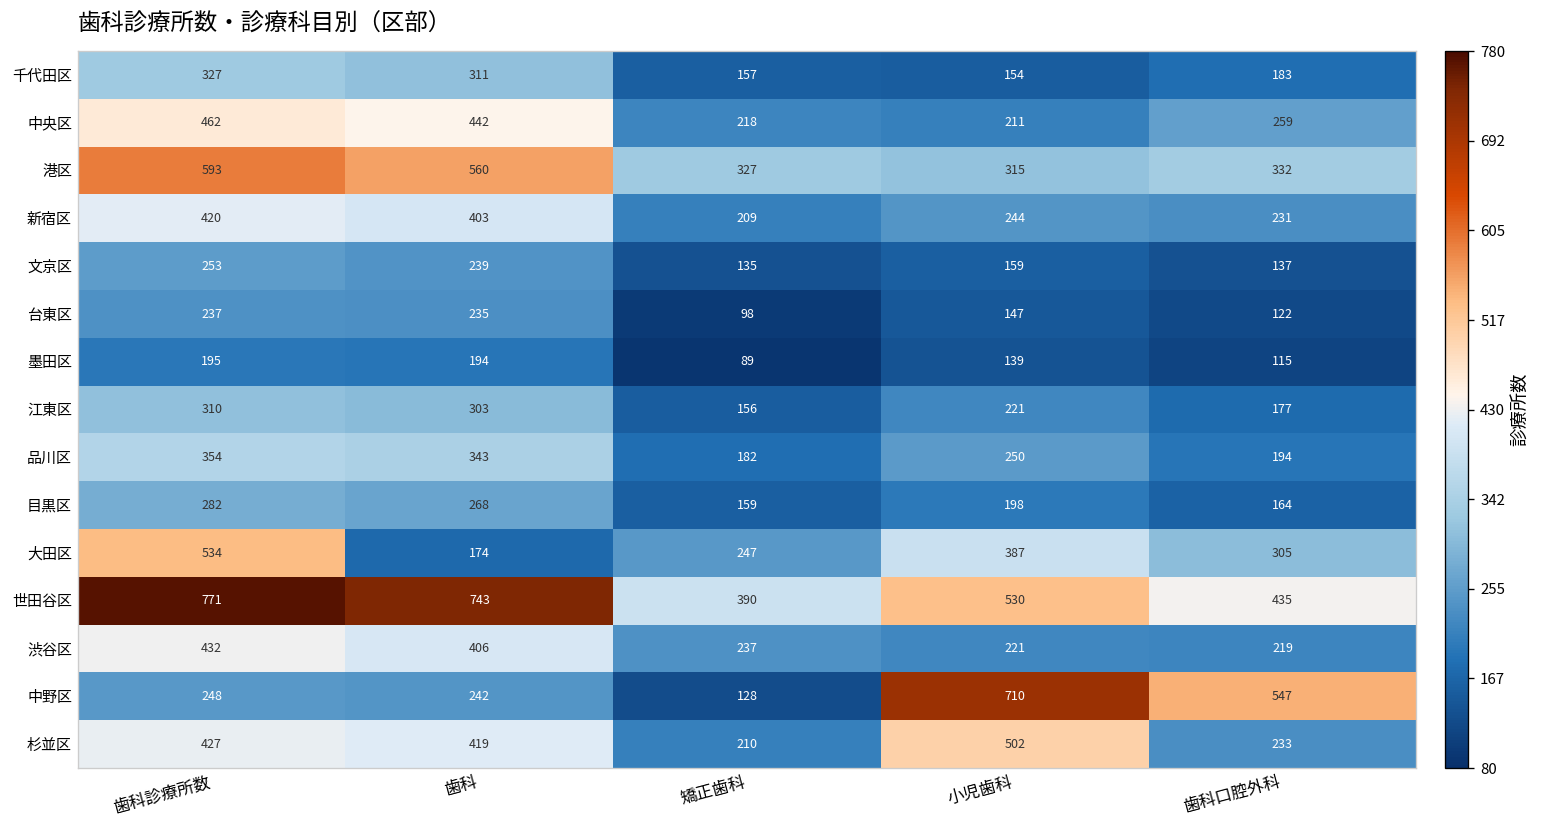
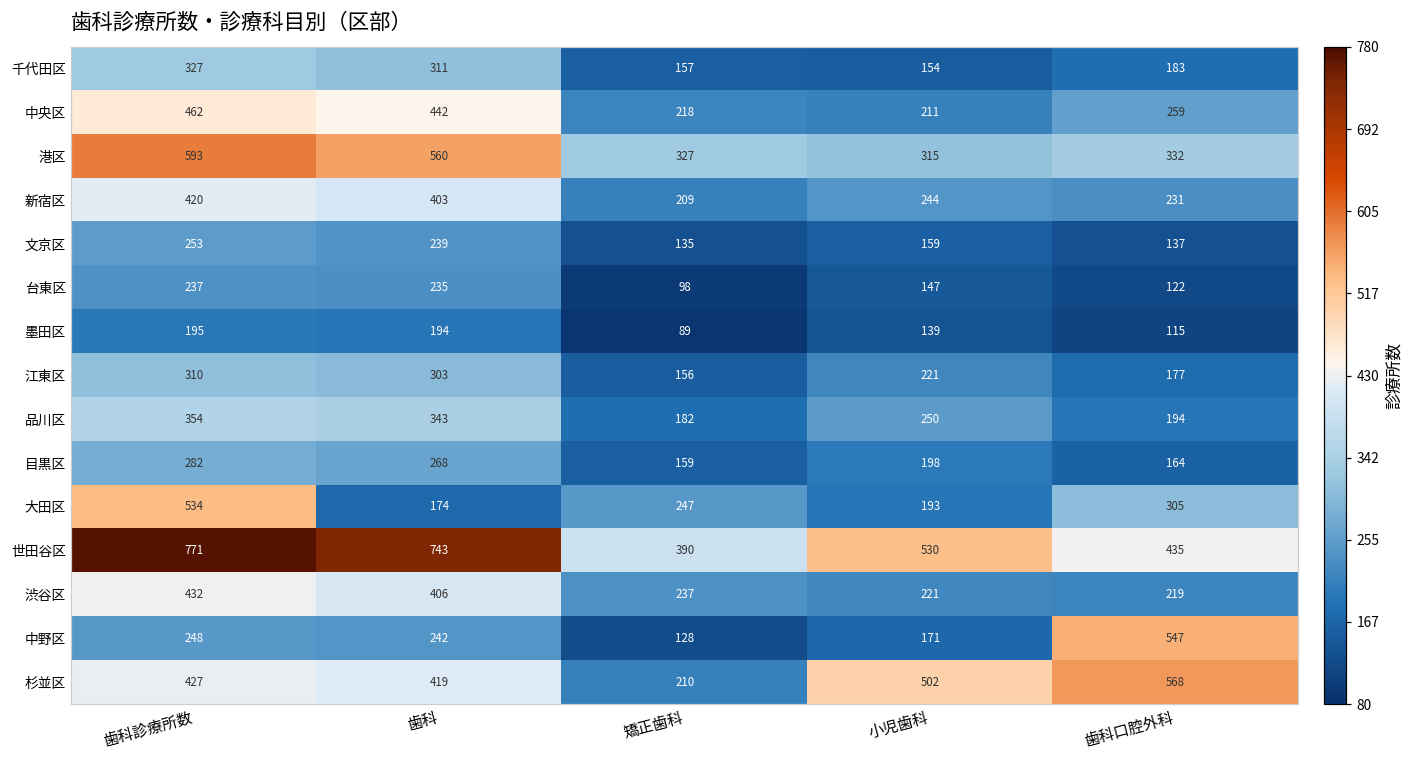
  {
    "千代田区": {
      "歯科診療所数": 327,
      "歯科": 311,
      "矯正歯科": 157,
      "小児歯科": 154,
      "歯科口腔外科": 183
    },
    "中央区": {
      "歯科診療所数": 462,
      "歯科": 442,
      "矯正歯科": 218,
      "小児歯科": 211,
      "歯科口腔外科": 259
    },
    "港区": {
      "歯科診療所数": 593,
      "歯科": 560,
      "矯正歯科": 327,
      "小児歯科": 315,
      "歯科口腔外科": 332
    },
    "新宿区": {
      "歯科診療所数": 420,
      "歯科": 403,
      "矯正歯科": 209,
      "小児歯科": 244,
      "歯科口腔外科": 231
    },
    "文京区": {
      "歯科診療所数": 253,
      "歯科": 239,
      "矯正歯科": 135,
      "小児歯科": 159,
      "歯科口腔外科": 137
    },
    "台東区": {
      "歯科診療所数": 237,
      "歯科": 235,
      "矯正歯科": 98,
      "小児歯科": 147,
      "歯科口腔外科": 122
    },
    "墨田区": {
      "歯科診療所数": 195,
      "歯科": 194,
      "矯正歯科": 89,
      "小児歯科": 139,
      "歯科口腔外科": 115
    },
    "江東区": {
      "歯科診療所数": 310,
      "歯科": 303,
      "矯正歯科": 156,
      "小児歯科": 221,
      "歯科口腔外科": 177
    },
    "品川区": {
      "歯科診療所数": 354,
      "歯科": 343,
      "矯正歯科": 182,
      "小児歯科": 250,
      "歯科口腔外科": 194
    },
    "目黒区": {
      "歯科診療所数": 282,
      "歯科": 268,
      "矯正歯科": 159,
      "小児歯科": 198,
      "歯科口腔外科": 164
    },
    "大田区": {
      "歯科診療所数": 534,
      "歯科": 174,
      "矯正歯科": 247,
-     "小児歯科": 387,
+     "小児歯科": 193,
      "歯科口腔外科": 305
    },
    "世田谷区": {
      "歯科診療所数": 771,
      "歯科": 743,
      "矯正歯科": 390,
      "小児歯科": 530,
      "歯科口腔外科": 435
    },
    "渋谷区": {
      "歯科診療所数": 432,
      "歯科": 406,
      "矯正歯科": 237,
      "小児歯科": 221,
      "歯科口腔外科": 219
    },
    "中野区": {
      "歯科診療所数": 248,
      "歯科": 242,
      "矯正歯科": 128,
-     "小児歯科": 710,
+     "小児歯科": 171,
      "歯科口腔外科": 547
    },
    "杉並区": {
      "歯科診療所数": 427,
      "歯科": 419,
      "矯正歯科": 210,
      "小児歯科": 502,
-     "歯科口腔外科": 233
+     "歯科口腔外科": 568
    }
  }
